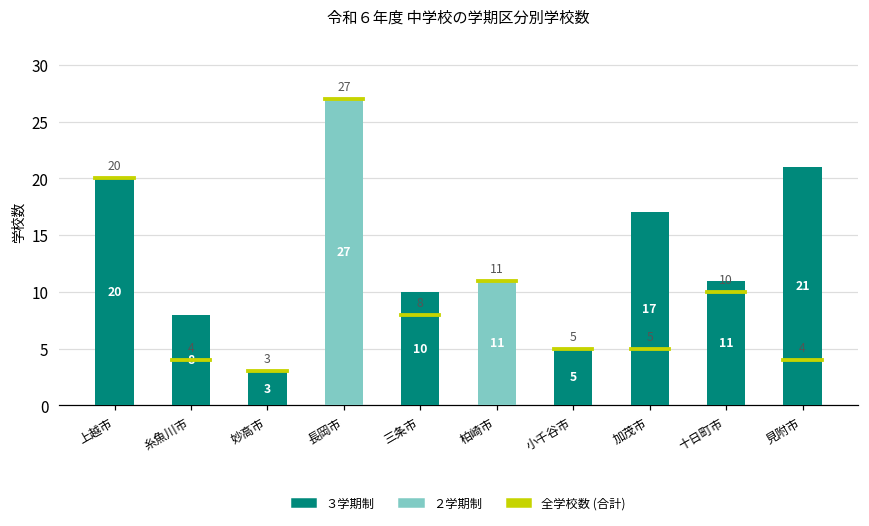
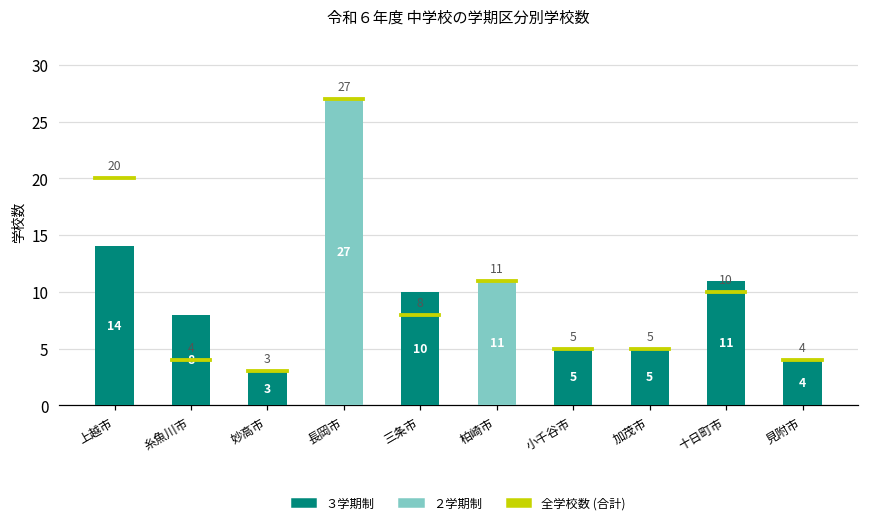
  {
    "２学期制": {
      "長岡市": 27,
      "柏崎市": 11
    },
    "３学期制": {
-     "上越市": 20,
+     "上越市": 14,
      "糸魚川市": 8,
      "妙高市": 3,
      "三条市": 10,
      "小千谷市": 5,
-     "加茂市": 17,
+     "加茂市": 5,
      "十日町市": 11,
-     "見附市": 21
+     "見附市": 4
    }
  }
